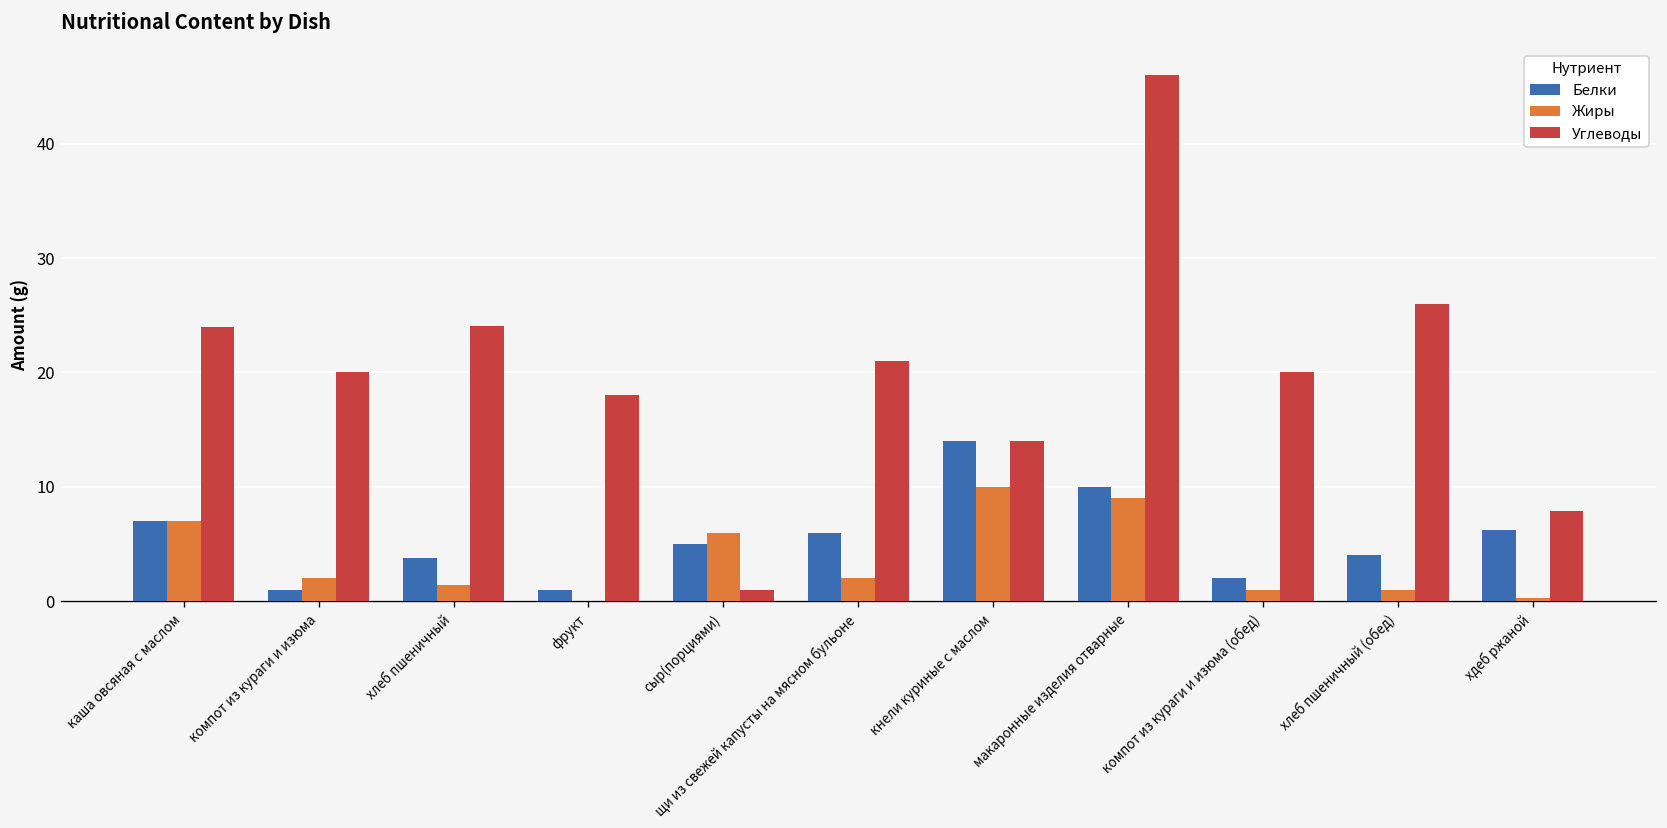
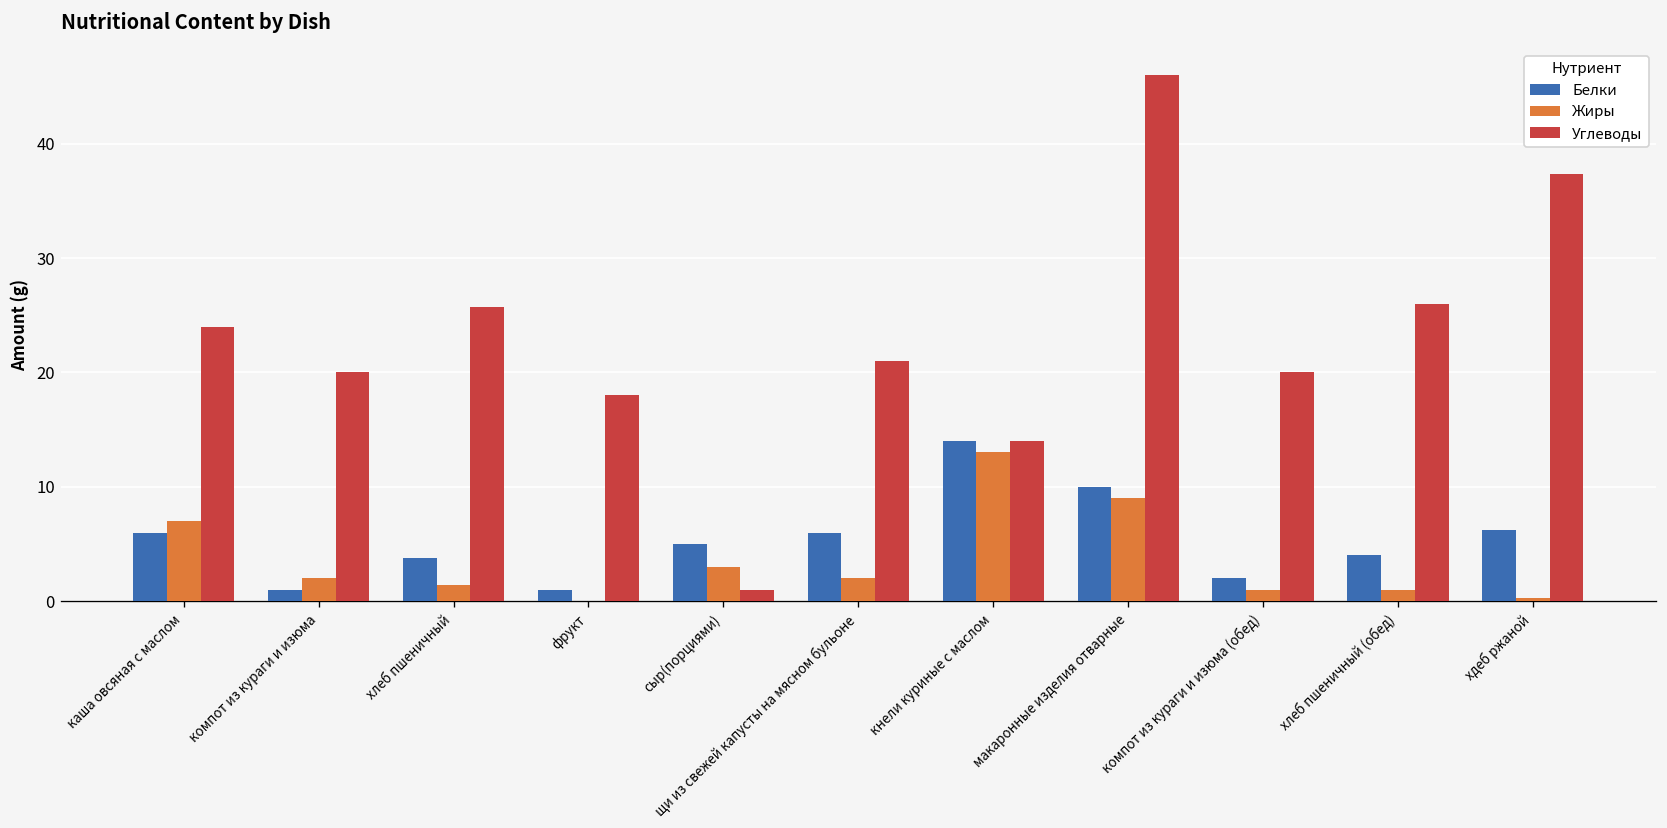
  {
    "Белки": {
-     "каша овсяная с маслом": 7,
+     "каша овсяная с маслом": 6,
      "компот из кураги и изюма": 1,
      "хлеб пшеничный": 4,
      "фрукт": 1,
      "сыр(порциями)": 5,
      "щи из свежей капусты на мясном бульоне": 6,
      "кнели куриные с маслом": 14,
      "макаронные изделия отварные": 10,
      "компот из кураги и изюма (обед)": 2,
      "хлеб пшеничный (обед)": 4,
      "хдеб ржаной": 6
    },
    "Жиры": {
      "каша овсяная с маслом": 7,
      "компот из кураги и изюма": 2,
      "хлеб пшеничный": 1,
      "фрукт": 0,
-     "сыр(порциями)": 6,
+     "сыр(порциями)": 3,
      "щи из свежей капусты на мясном бульоне": 2,
-     "кнели куриные с маслом": 10,
+     "кнели куриные с маслом": 13,
      "макаронные изделия отварные": 9,
      "компот из кураги и изюма (обед)": 1,
      "хлеб пшеничный (обед)": 1
    },
    "Углеводы": {
      "каша овсяная с маслом": 24,
      "компот из кураги и изюма": 20,
-     "хлеб пшеничный": 24,
+     "хлеб пшеничный": 26,
      "фрукт": 18,
      "сыр(порциями)": 1,
      "щи из свежей капусты на мясном бульоне": 21,
      "кнели куриные с маслом": 14,
      "макаронные изделия отварные": 46,
      "компот из кураги и изюма (обед)": 20,
      "хлеб пшеничный (обед)": 26,
-     "хдеб ржаной": 8
+     "хдеб ржаной": 37
    }
  }
